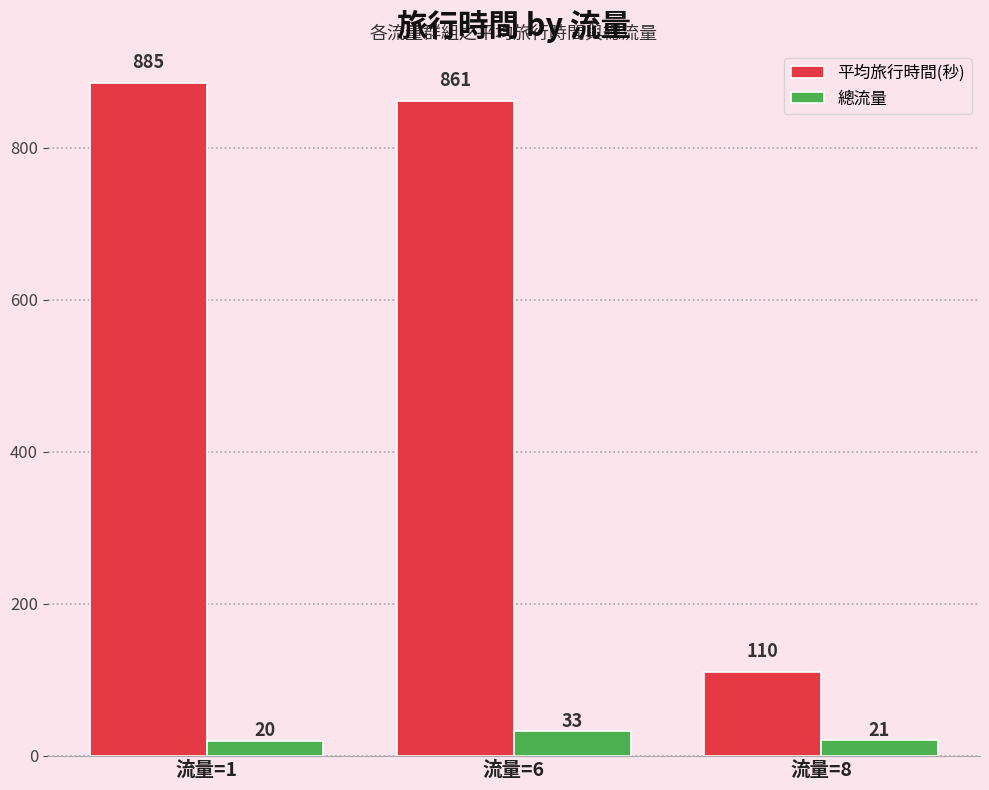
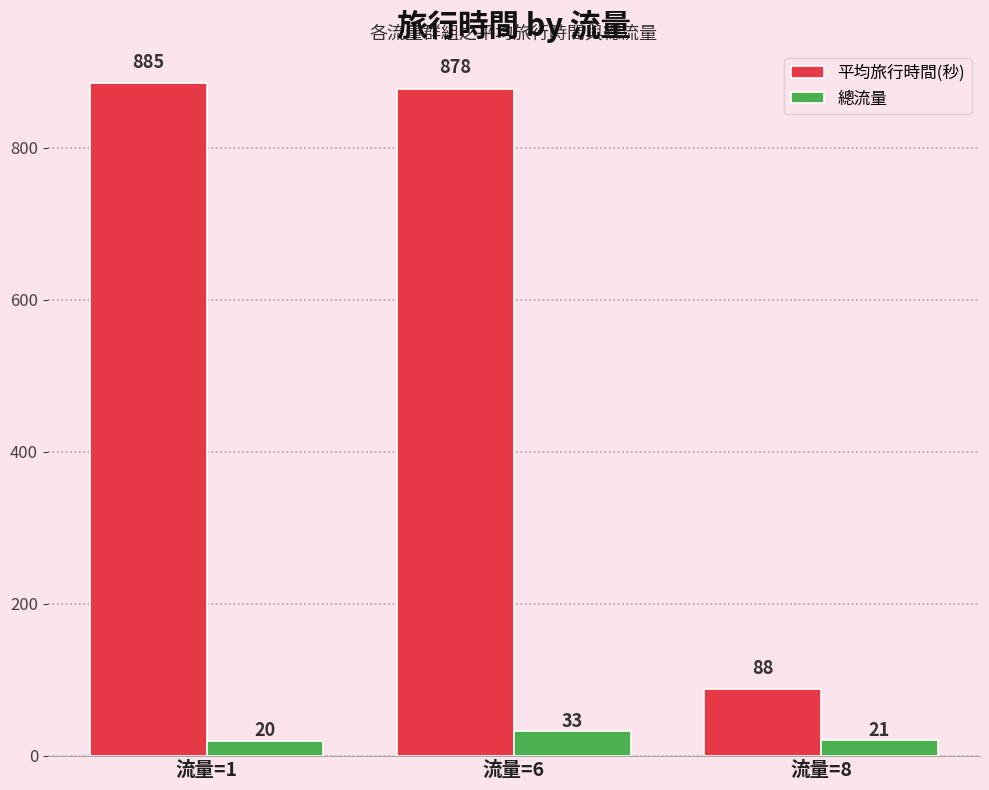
  {
    "平均旅行時間(秒)": {
      "流量=1": 885,
-     "流量=6": 861,
-     "流量=8": 110
+     "流量=6": 878,
+     "流量=8": 88
    },
    "總流量": {
      "流量=1": 20,
      "流量=6": 33,
      "流量=8": 21
    }
  }
